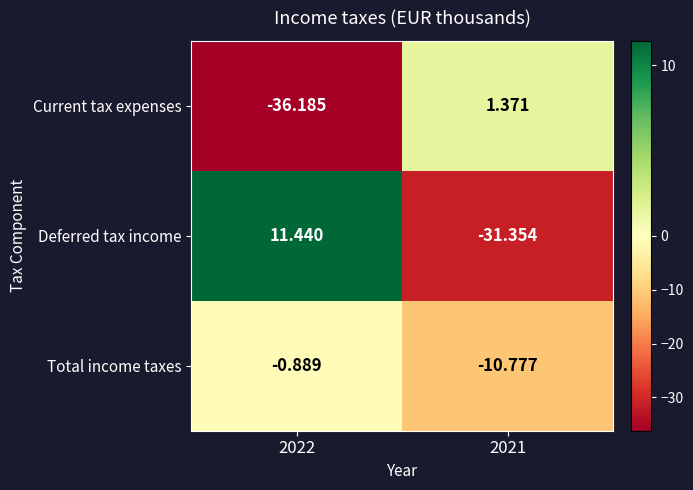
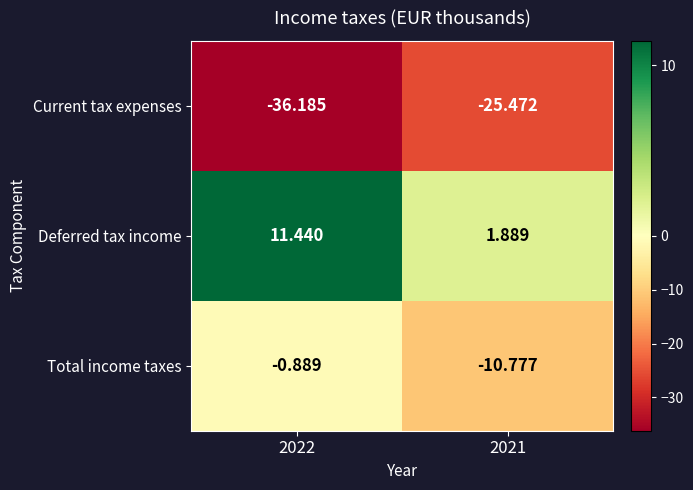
  {
    "Current tax expenses": {
      "2022": -36.185,
-     "2021": 1.371
+     "2021": -25.472
    },
    "Deferred tax income": {
      "2022": 11.440,
-     "2021": -31.354
+     "2021": 1.889
    },
    "Total income taxes": {
      "2022": -0.889,
      "2021": -10.777
    }
  }
